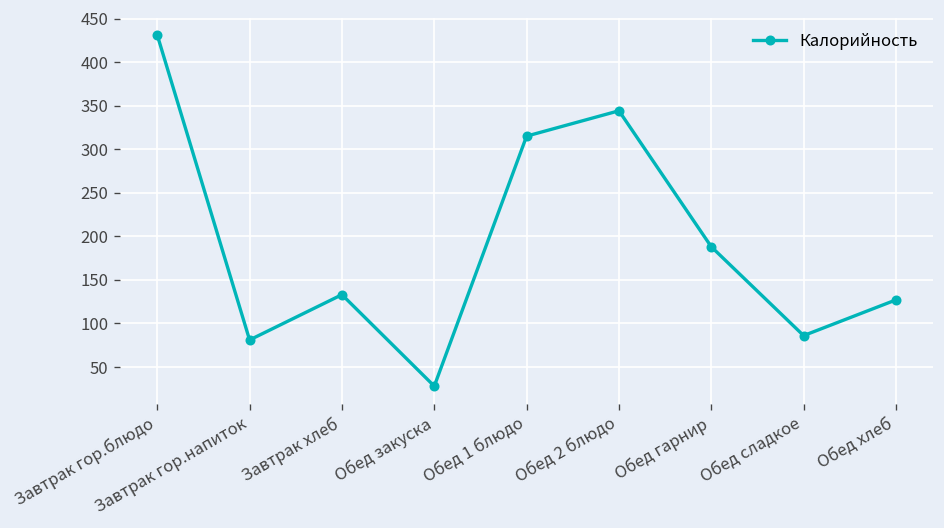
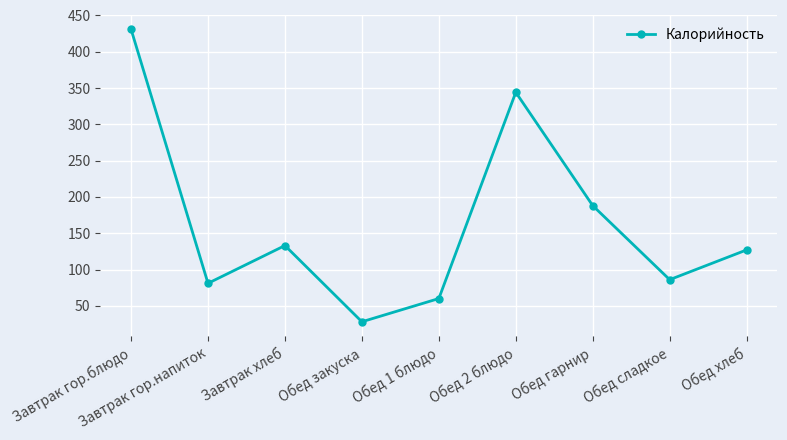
  {
    "Завтрак гор.блюдо": 430,
    "Завтрак гор.напиток": 80,
    "Завтрак хлеб": 130,
    "Обед закуска": 30,
-   "Обед 1 блюдо": 320,
+   "Обед 1 блюдо": 60,
    "Обед 2 блюдо": 340,
    "Обед гарнир": 190,
    "Обед сладкое": 90,
    "Обед хлеб": 130
  }
